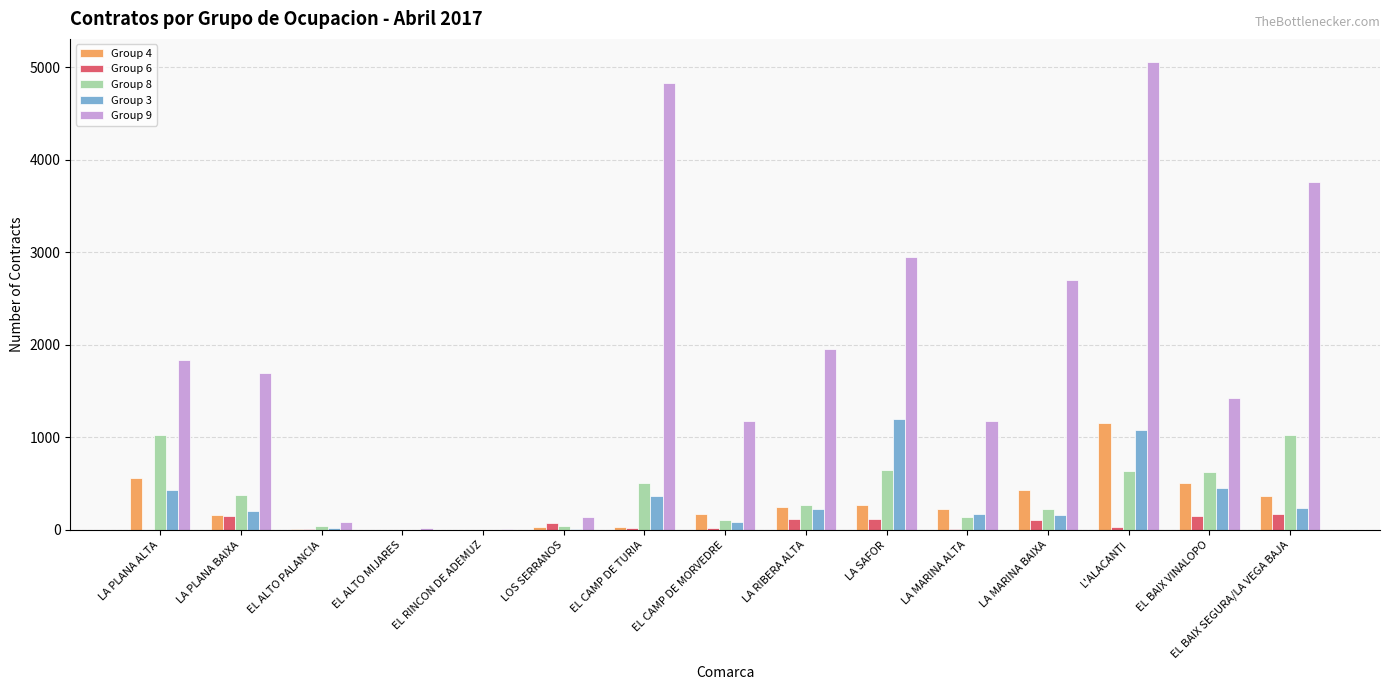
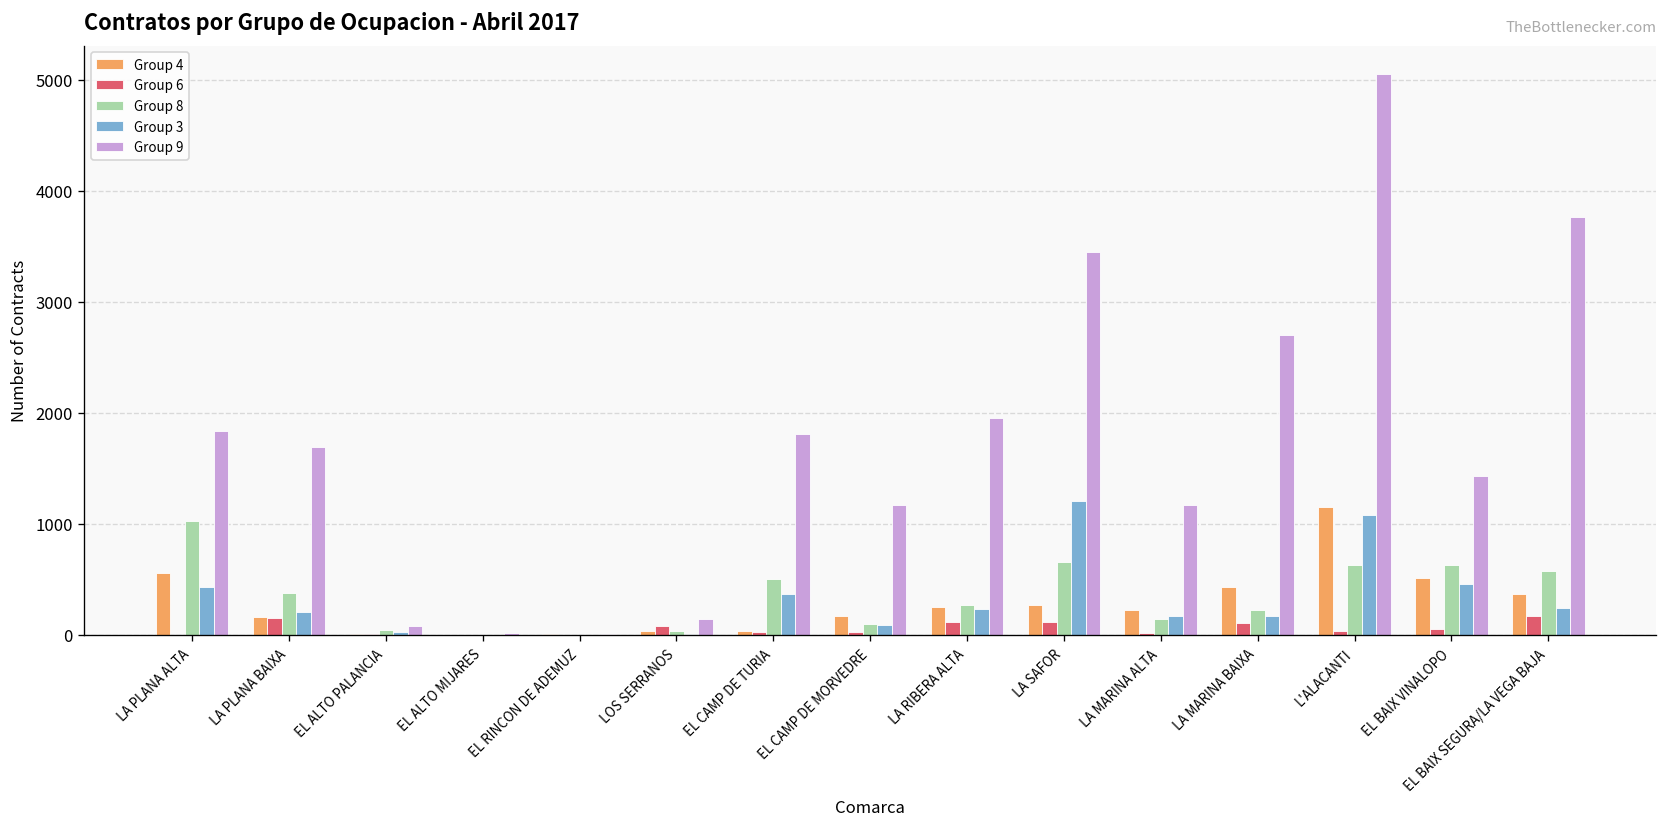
  {
    "Group 4": {
      "LA PLANA ALTA": 600,
      "LA PLANA BAIXA": 200,
      "LOS SERRANOS": 0,
      "EL CAMP DE TURIA": 0,
      "EL CAMP DE MORVEDRE": 200,
      "LA RIBERA ALTA": 200,
      "LA SAFOR": 300,
      "LA MARINA ALTA": 200,
      "LA MARINA BAIXA": 400,
      "L'ALACANTI": 1200,
      "EL BAIX VINALOPO": 500,
      "EL BAIX SEGURA/LA VEGA BAJA": 400
    },
    "Group 6": {
      "LA PLANA BAIXA": 200,
      "LOS SERRANOS": 100,
      "LA RIBERA ALTA": 100,
      "LA SAFOR": 100,
      "LA MARINA BAIXA": 100,
      "L'ALACANTI": 0,
-     "EL BAIX VINALOPO": 150,
+     "EL BAIX VINALOPO": 50,
      "EL BAIX SEGURA/LA VEGA BAJA": 200
    },
    "Group 8": {
      "LA PLANA ALTA": 1000,
      "LA PLANA BAIXA": 400,
      "EL ALTO PALANCIA": 0,
      "EL RINCON DE ADEMUZ": 0,
      "LOS SERRANOS": 0,
      "EL CAMP DE TURIA": 500,
      "EL CAMP DE MORVEDRE": 100,
      "LA RIBERA ALTA": 300,
      "LA SAFOR": 700,
      "LA MARINA ALTA": 100,
      "LA MARINA BAIXA": 200,
      "L'ALACANTI": 600,
      "EL BAIX VINALOPO": 600,
-     "EL BAIX SEGURA/LA VEGA BAJA": 1000
+     "EL BAIX SEGURA/LA VEGA BAJA": 600
    },
    "Group 3": {
      "LA PLANA ALTA": 400,
      "LA PLANA BAIXA": 200,
      "EL CAMP DE TURIA": 400,
      "EL CAMP DE MORVEDRE": 100,
      "LA RIBERA ALTA": 200,
      "LA SAFOR": 1200,
      "LA MARINA ALTA": 200,
      "LA MARINA BAIXA": 200,
      "L'ALACANTI": 1100,
      "EL BAIX VINALOPO": 500,
      "EL BAIX SEGURA/LA VEGA BAJA": 200
    },
    "Group 9": {
      "LA PLANA ALTA": 1800,
      "LA PLANA BAIXA": 1700,
      "EL ALTO PALANCIA": 100,
      "LOS SERRANOS": 100,
-     "EL CAMP DE TURIA": 4800,
+     "EL CAMP DE TURIA": 1800,
      "EL CAMP DE MORVEDRE": 1200,
      "LA RIBERA ALTA": 2000,
-     "LA SAFOR": 3000,
+     "LA SAFOR": 3500,
      "LA MARINA ALTA": 1200,
      "LA MARINA BAIXA": 2700,
      "L'ALACANTI": 5100,
      "EL BAIX VINALOPO": 1400,
      "EL BAIX SEGURA/LA VEGA BAJA": 3800
    }
  }
